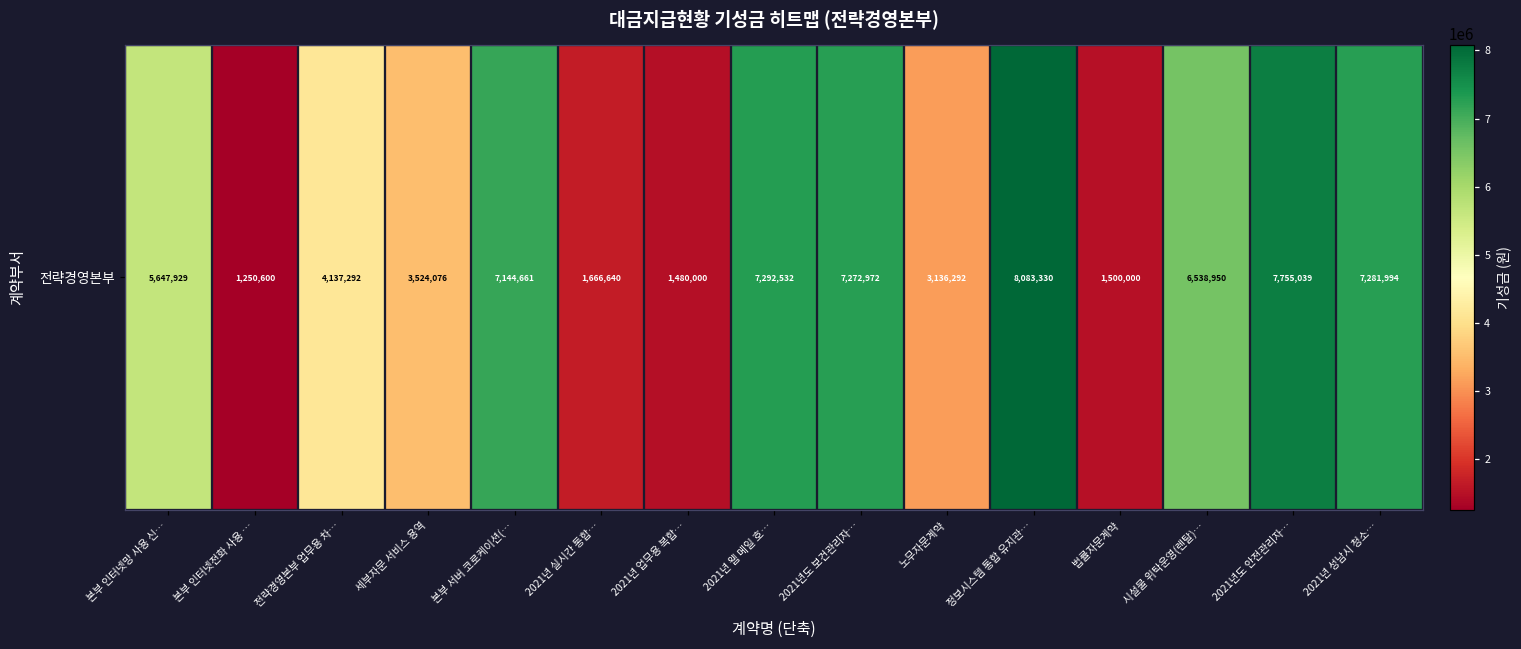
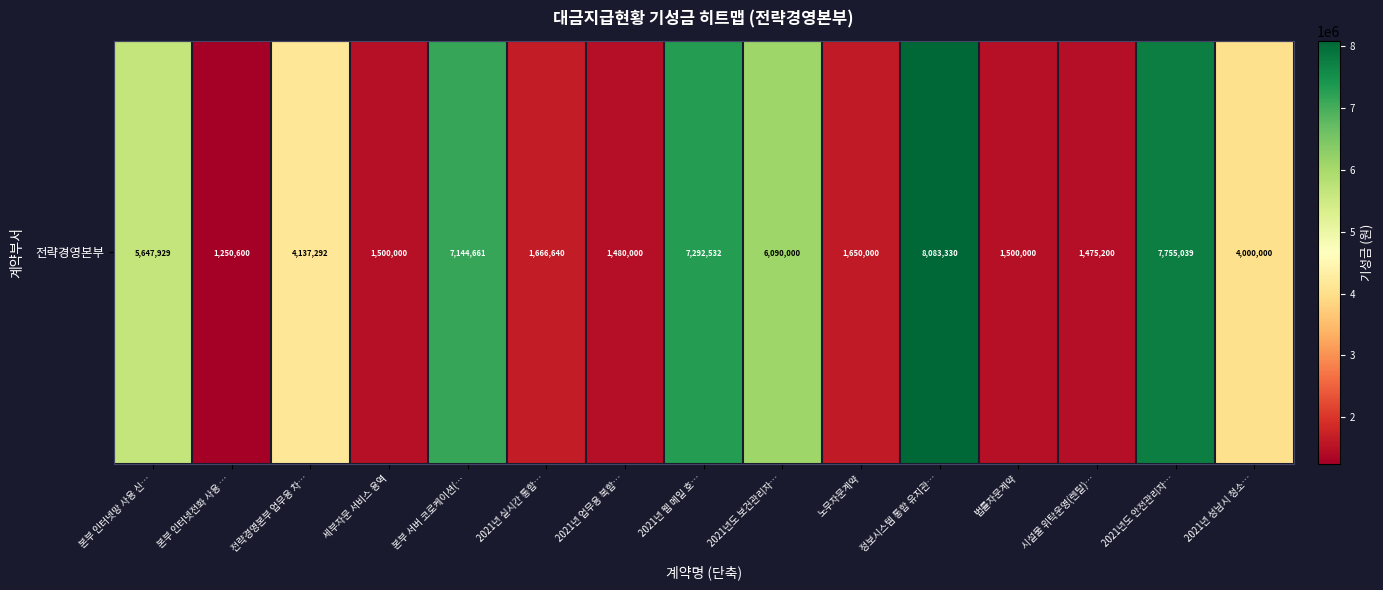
  {
    "전략경영본부": {
      "본부 인터넷망 사용 신…": "5,647,929",
      "본부 인터넷전화 사용 …": "1,250,600",
      "전략경영본부 업무용 차…": "4,137,292",
-     "세부자문 서비스 용역": "3,524,076",
+     "세부자문 서비스 용역": "1,500,000",
      "본부 서버 코로케이션(…": "7,144,661",
      "2021년 실시간 통합…": "1,666,640",
      "2021년 업무용 복합…": "1,480,000",
      "2021년 웹 메일 호…": "7,292,532",
-     "2021년도 보건관리자…": "7,272,972",
-     "노무자문계약": "3,136,292",
+     "2021년도 보건관리자…": "6,090,000",
+     "노무자문계약": "1,650,000",
      "정보시스템 통합 유지관…": "8,083,330",
      "법률자문계약": "1,500,000",
-     "시설물 위탁운영(렌탈)…": "6,538,950",
+     "시설물 위탁운영(렌탈)…": "1,475,200",
      "2021년도 안전관리자…": "7,755,039",
-     "2021년 성남시 청소…": "7,281,994"
+     "2021년 성남시 청소…": "4,000,000"
    }
  }
